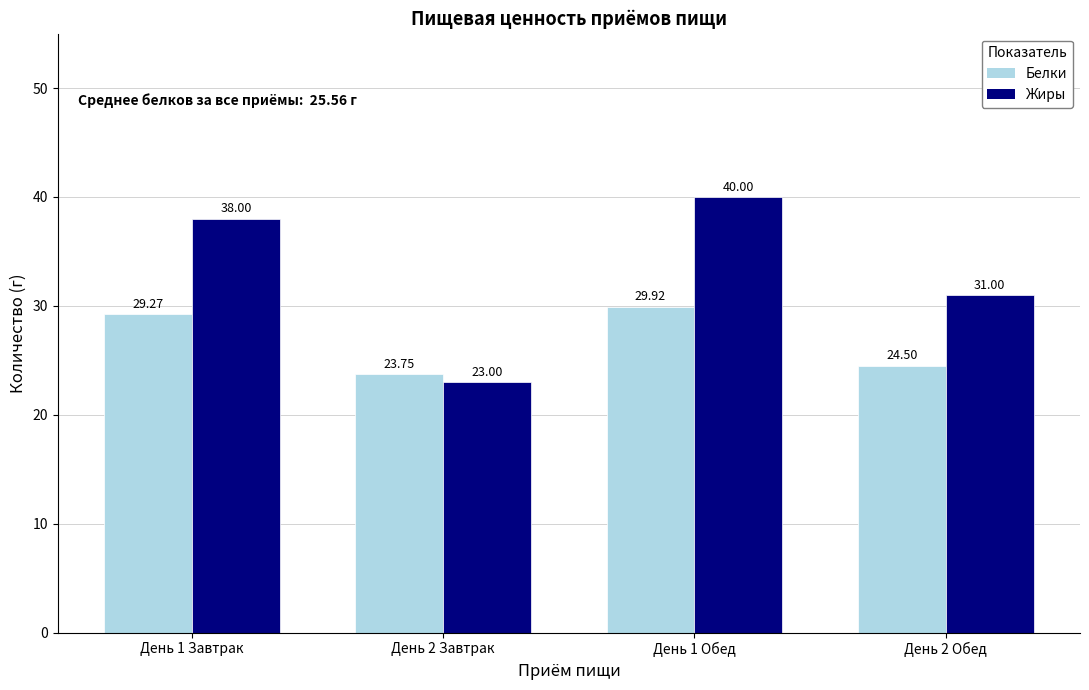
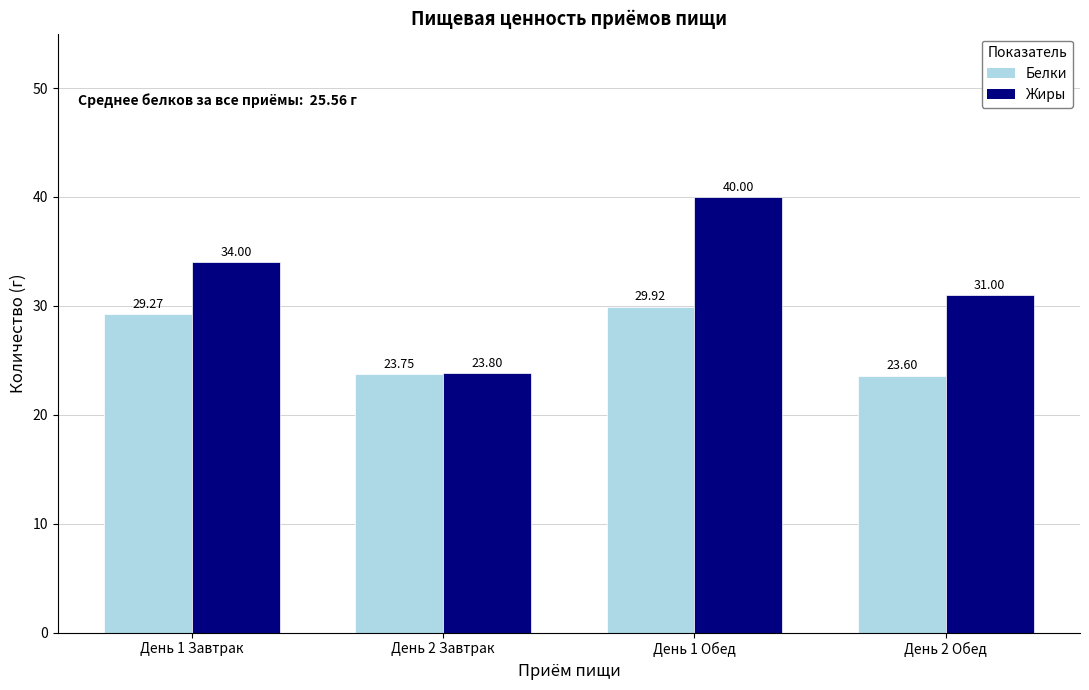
  {
    "Белки": {
      "День 1 Завтрак": 29.27,
      "День 2 Завтрак": 23.75,
      "День 1 Обед": 29.92,
-     "День 2 Обед": 24.50
+     "День 2 Обед": 23.60
    },
    "Жиры": {
-     "День 1 Завтрак": 38.00,
-     "День 2 Завтрак": 23.00,
+     "День 1 Завтрак": 34.00,
+     "День 2 Завтрак": 23.80,
      "День 1 Обед": 40.00,
      "День 2 Обед": 31.00
    }
  }
